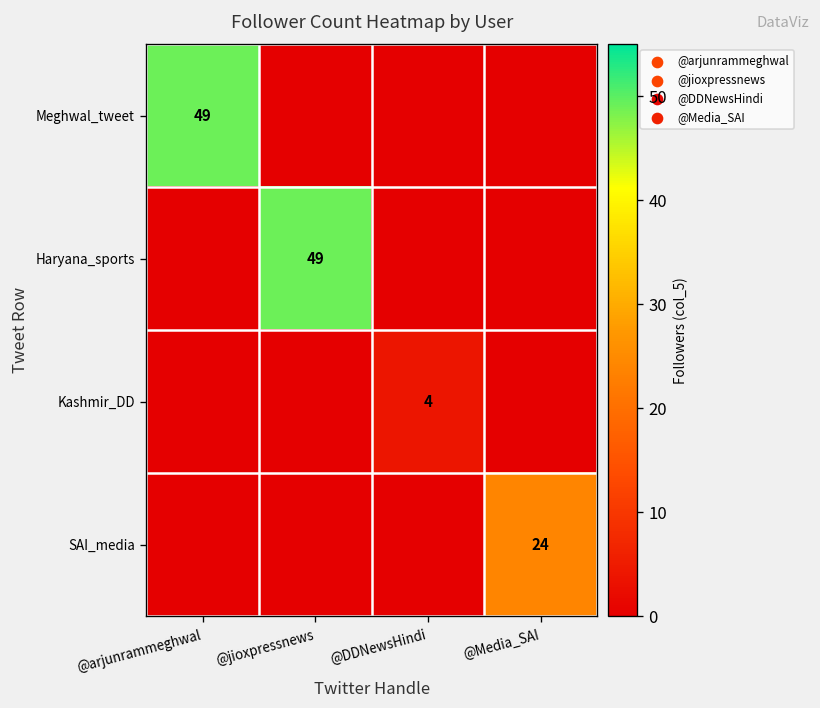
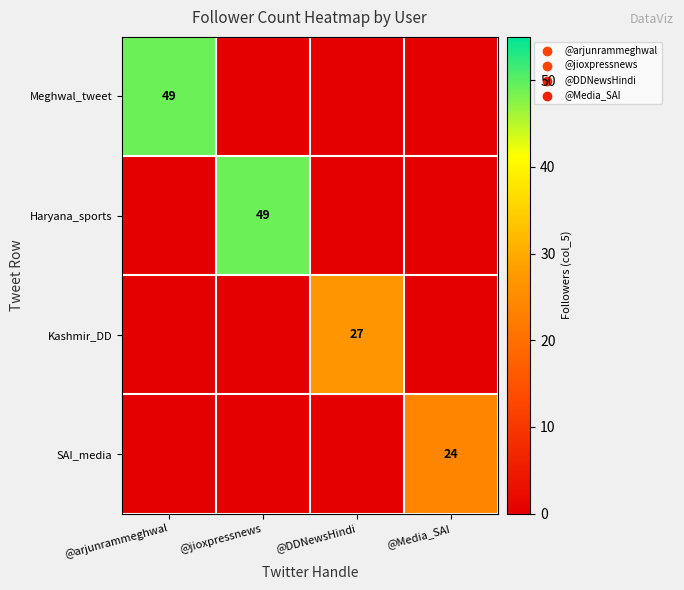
  {
    "Meghwal_tweet": {
      "@arjunrammeghwal": 49
    },
    "Haryana_sports": {
      "@jioxpressnews": 49
    },
    "Kashmir_DD": {
-     "@DDNewsHindi": 4
+     "@DDNewsHindi": 27
    },
    "SAI_media": {
      "@Media_SAI": 24
    }
  }
